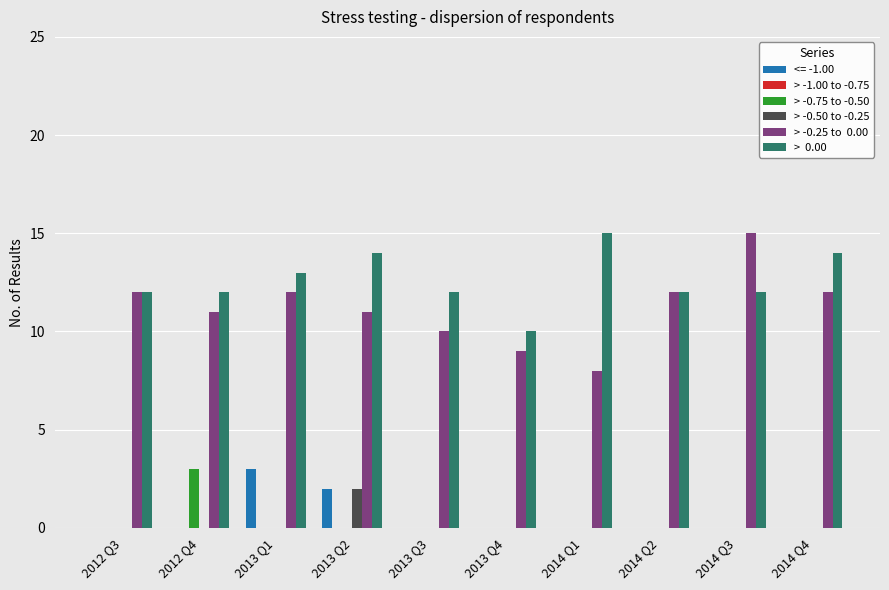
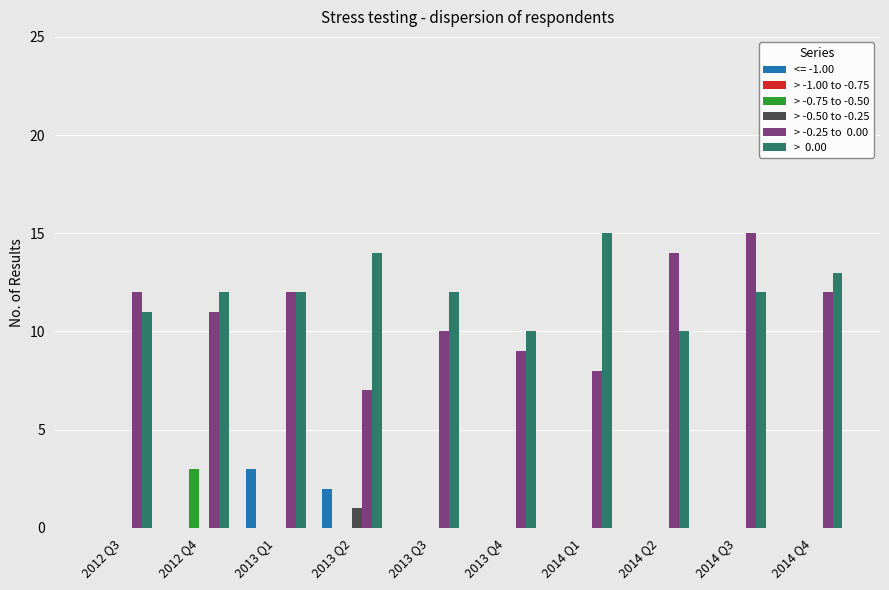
  {
    "<= -1.00": {
      "2012 Q3": 0,
      "2012 Q4": 0,
      "2013 Q1": 3,
      "2013 Q2": 2,
      "2013 Q3": 0,
      "2013 Q4": 0,
      "2014 Q1": 0,
      "2014 Q2": 0,
      "2014 Q3": 0,
      "2014 Q4": 0
    },
    "> -1.00 to -0.75": {
      "2012 Q3": 0,
      "2012 Q4": 0,
      "2013 Q1": 0,
      "2013 Q2": 0,
      "2013 Q3": 0,
      "2013 Q4": 0,
      "2014 Q1": 0,
      "2014 Q2": 0,
      "2014 Q3": 0,
      "2014 Q4": 0
    },
    "> -0.75 to -0.50": {
      "2012 Q3": 0,
      "2012 Q4": 3,
      "2013 Q1": 0,
      "2013 Q2": 0,
      "2013 Q3": 0,
      "2013 Q4": 0,
      "2014 Q1": 0,
      "2014 Q2": 0,
      "2014 Q3": 0,
      "2014 Q4": 0
    },
    "> -0.50 to -0.25": {
      "2012 Q3": 0,
      "2012 Q4": 0,
      "2013 Q1": 0,
-     "2013 Q2": 2,
+     "2013 Q2": 1,
      "2013 Q3": 0,
      "2013 Q4": 0,
      "2014 Q1": 0,
      "2014 Q2": 0,
      "2014 Q3": 0,
      "2014 Q4": 0
    },
    "> -0.25 to 0.00": {
      "2012 Q3": 12,
      "2012 Q4": 11,
      "2013 Q1": 12,
-     "2013 Q2": 11,
+     "2013 Q2": 7,
      "2013 Q3": 10,
      "2013 Q4": 9,
      "2014 Q1": 8,
-     "2014 Q2": 12,
+     "2014 Q2": 14,
      "2014 Q3": 15,
      "2014 Q4": 12
    },
    "> 0.00": {
-     "2012 Q3": 12,
+     "2012 Q3": 11,
      "2012 Q4": 12,
-     "2013 Q1": 13,
+     "2013 Q1": 12,
      "2013 Q2": 14,
      "2013 Q3": 12,
      "2013 Q4": 10,
      "2014 Q1": 15,
-     "2014 Q2": 12,
+     "2014 Q2": 10,
      "2014 Q3": 12,
-     "2014 Q4": 14
+     "2014 Q4": 13
    }
  }
